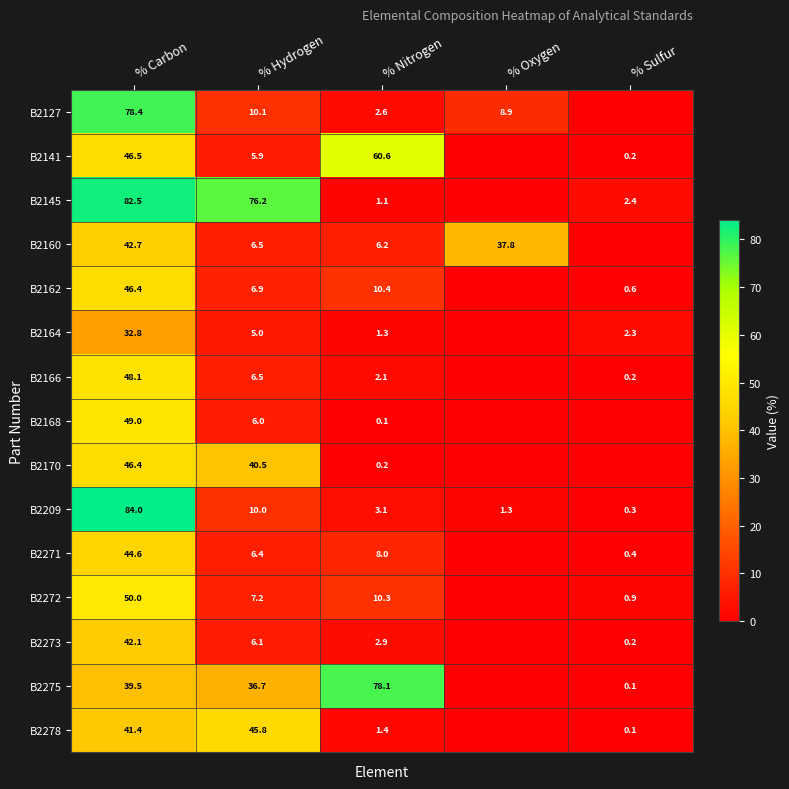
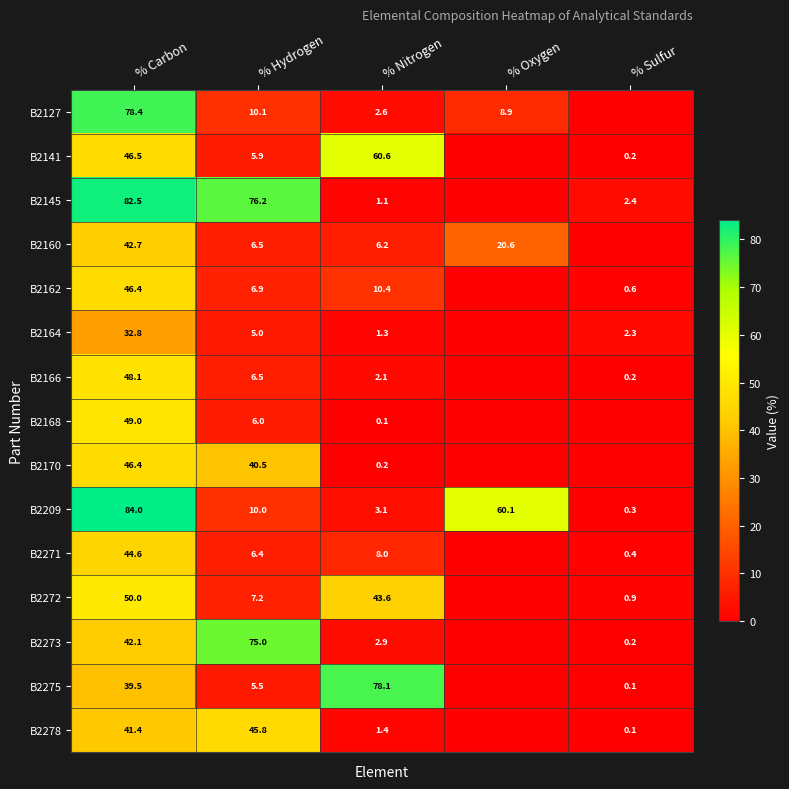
  {
    "B2127": {
      "% Carbon": 78.4,
      "% Hydrogen": 10.1,
      "% Nitrogen": 2.6,
      "% Oxygen": 8.9
    },
    "B2141": {
      "% Carbon": 46.5,
      "% Hydrogen": 5.9,
      "% Nitrogen": 60.6,
      "% Sulfur": 0.2
    },
    "B2145": {
      "% Carbon": 82.5,
      "% Hydrogen": 76.2,
      "% Nitrogen": 1.1,
      "% Sulfur": 2.4
    },
    "B2160": {
      "% Carbon": 42.7,
      "% Hydrogen": 6.5,
      "% Nitrogen": 6.2,
-     "% Oxygen": 37.8
+     "% Oxygen": 20.6
    },
    "B2162": {
      "% Carbon": 46.4,
      "% Hydrogen": 6.9,
      "% Nitrogen": 10.4,
      "% Sulfur": 0.6
    },
    "B2164": {
      "% Carbon": 32.8,
      "% Hydrogen": 5.0,
      "% Nitrogen": 1.3,
      "% Sulfur": 2.3
    },
    "B2166": {
      "% Carbon": 48.1,
      "% Hydrogen": 6.5,
      "% Nitrogen": 2.1,
      "% Sulfur": 0.2
    },
    "B2168": {
      "% Carbon": 49.0,
      "% Hydrogen": 6.0,
      "% Nitrogen": 0.1
    },
    "B2170": {
      "% Carbon": 46.4,
      "% Hydrogen": 40.5,
      "% Nitrogen": 0.2
    },
    "B2209": {
      "% Carbon": 84.0,
      "% Hydrogen": 10.0,
      "% Nitrogen": 3.1,
-     "% Oxygen": 1.3,
+     "% Oxygen": 60.1,
      "% Sulfur": 0.3
    },
    "B2271": {
      "% Carbon": 44.6,
      "% Hydrogen": 6.4,
      "% Nitrogen": 8.0,
      "% Sulfur": 0.4
    },
    "B2272": {
      "% Carbon": 50.0,
      "% Hydrogen": 7.2,
-     "% Nitrogen": 10.3,
+     "% Nitrogen": 43.6,
      "% Sulfur": 0.9
    },
    "B2273": {
      "% Carbon": 42.1,
-     "% Hydrogen": 6.1,
+     "% Hydrogen": 75.0,
      "% Nitrogen": 2.9,
      "% Sulfur": 0.2
    },
    "B2275": {
      "% Carbon": 39.5,
-     "% Hydrogen": 36.7,
+     "% Hydrogen": 5.5,
      "% Nitrogen": 78.1,
      "% Sulfur": 0.1
    },
    "B2278": {
      "% Carbon": 41.4,
      "% Hydrogen": 45.8,
      "% Nitrogen": 1.4,
      "% Sulfur": 0.1
    }
  }
